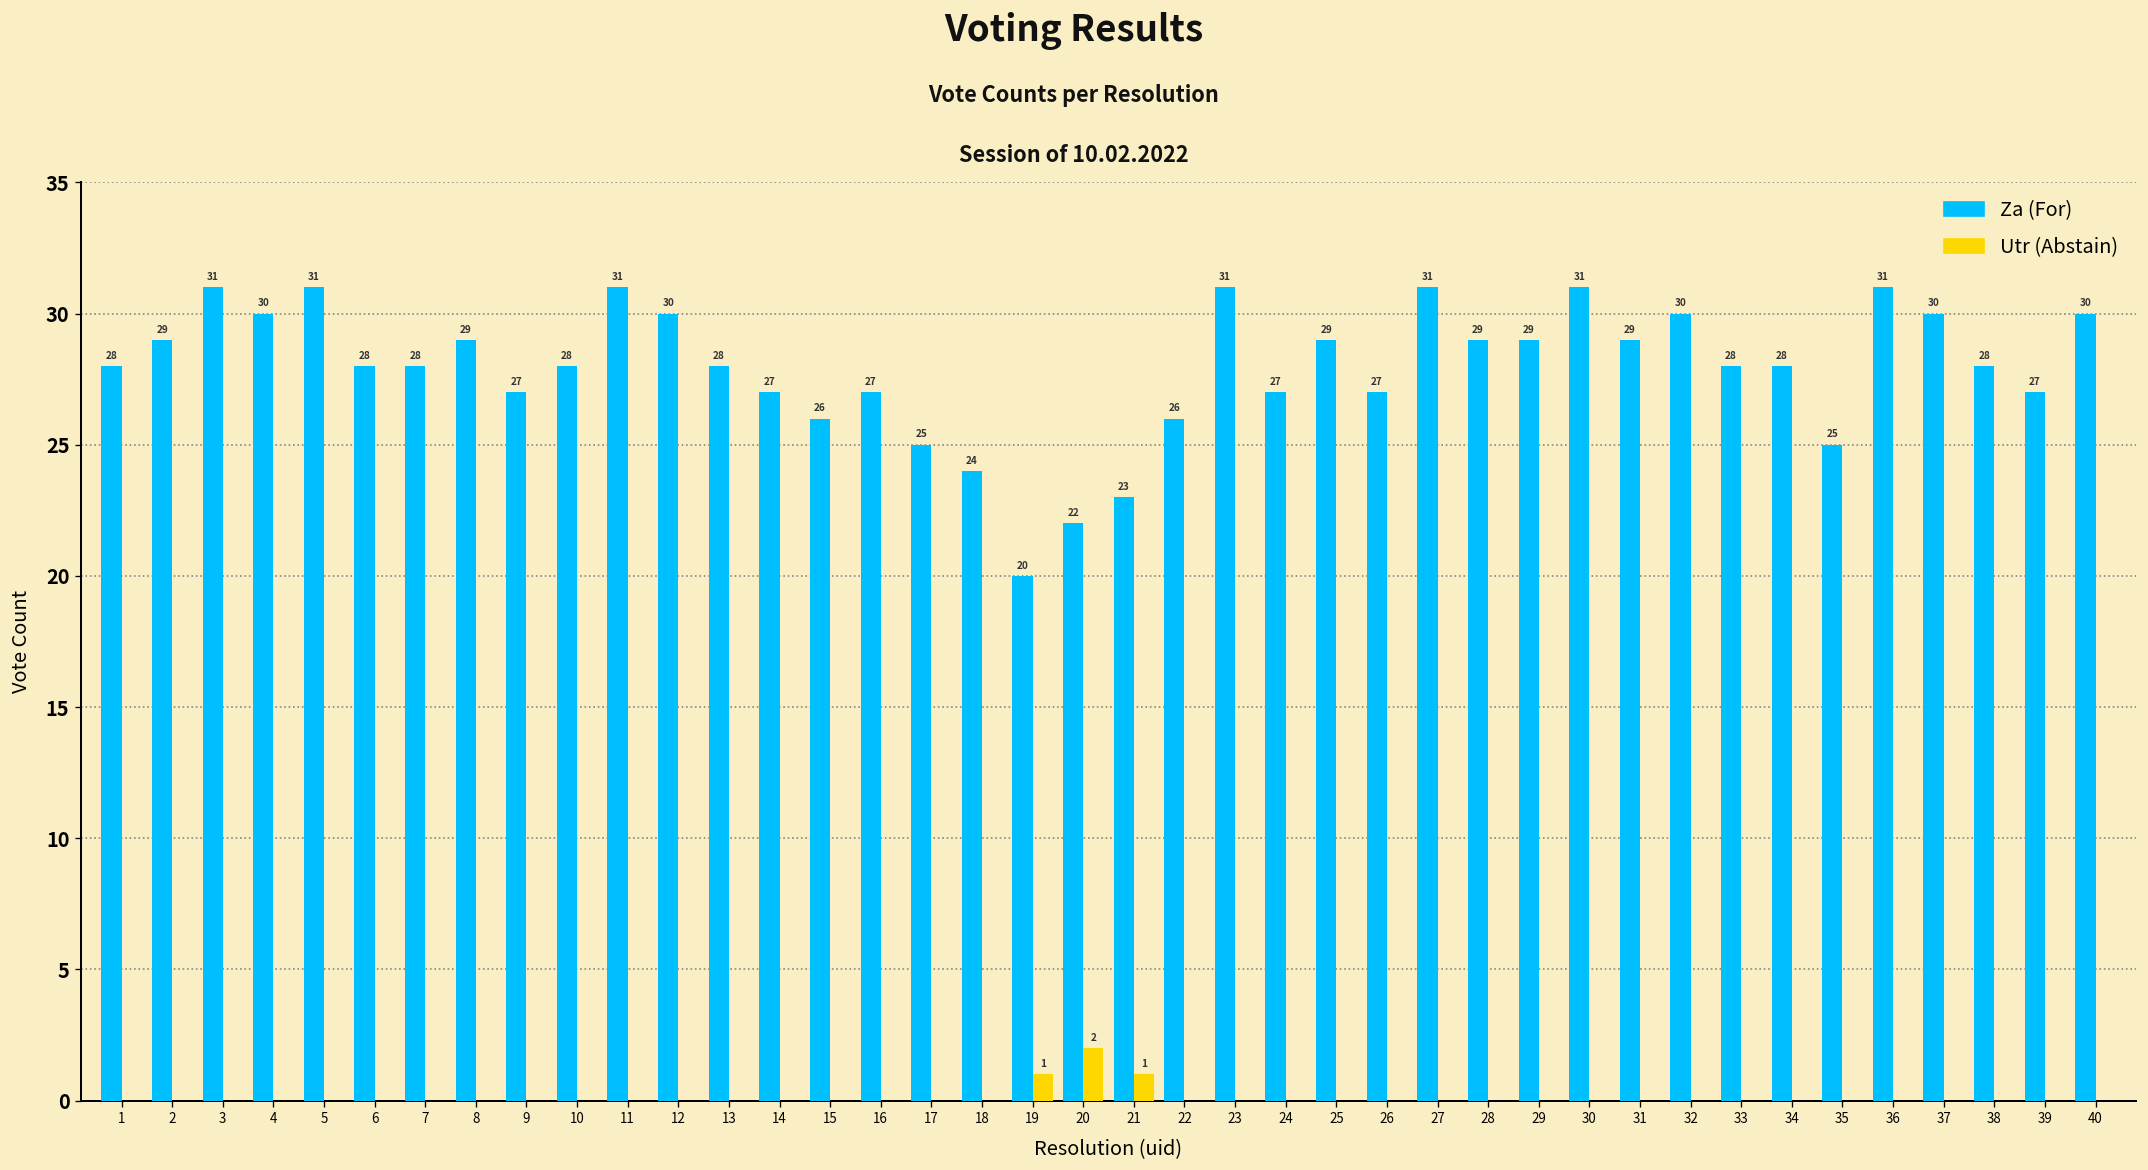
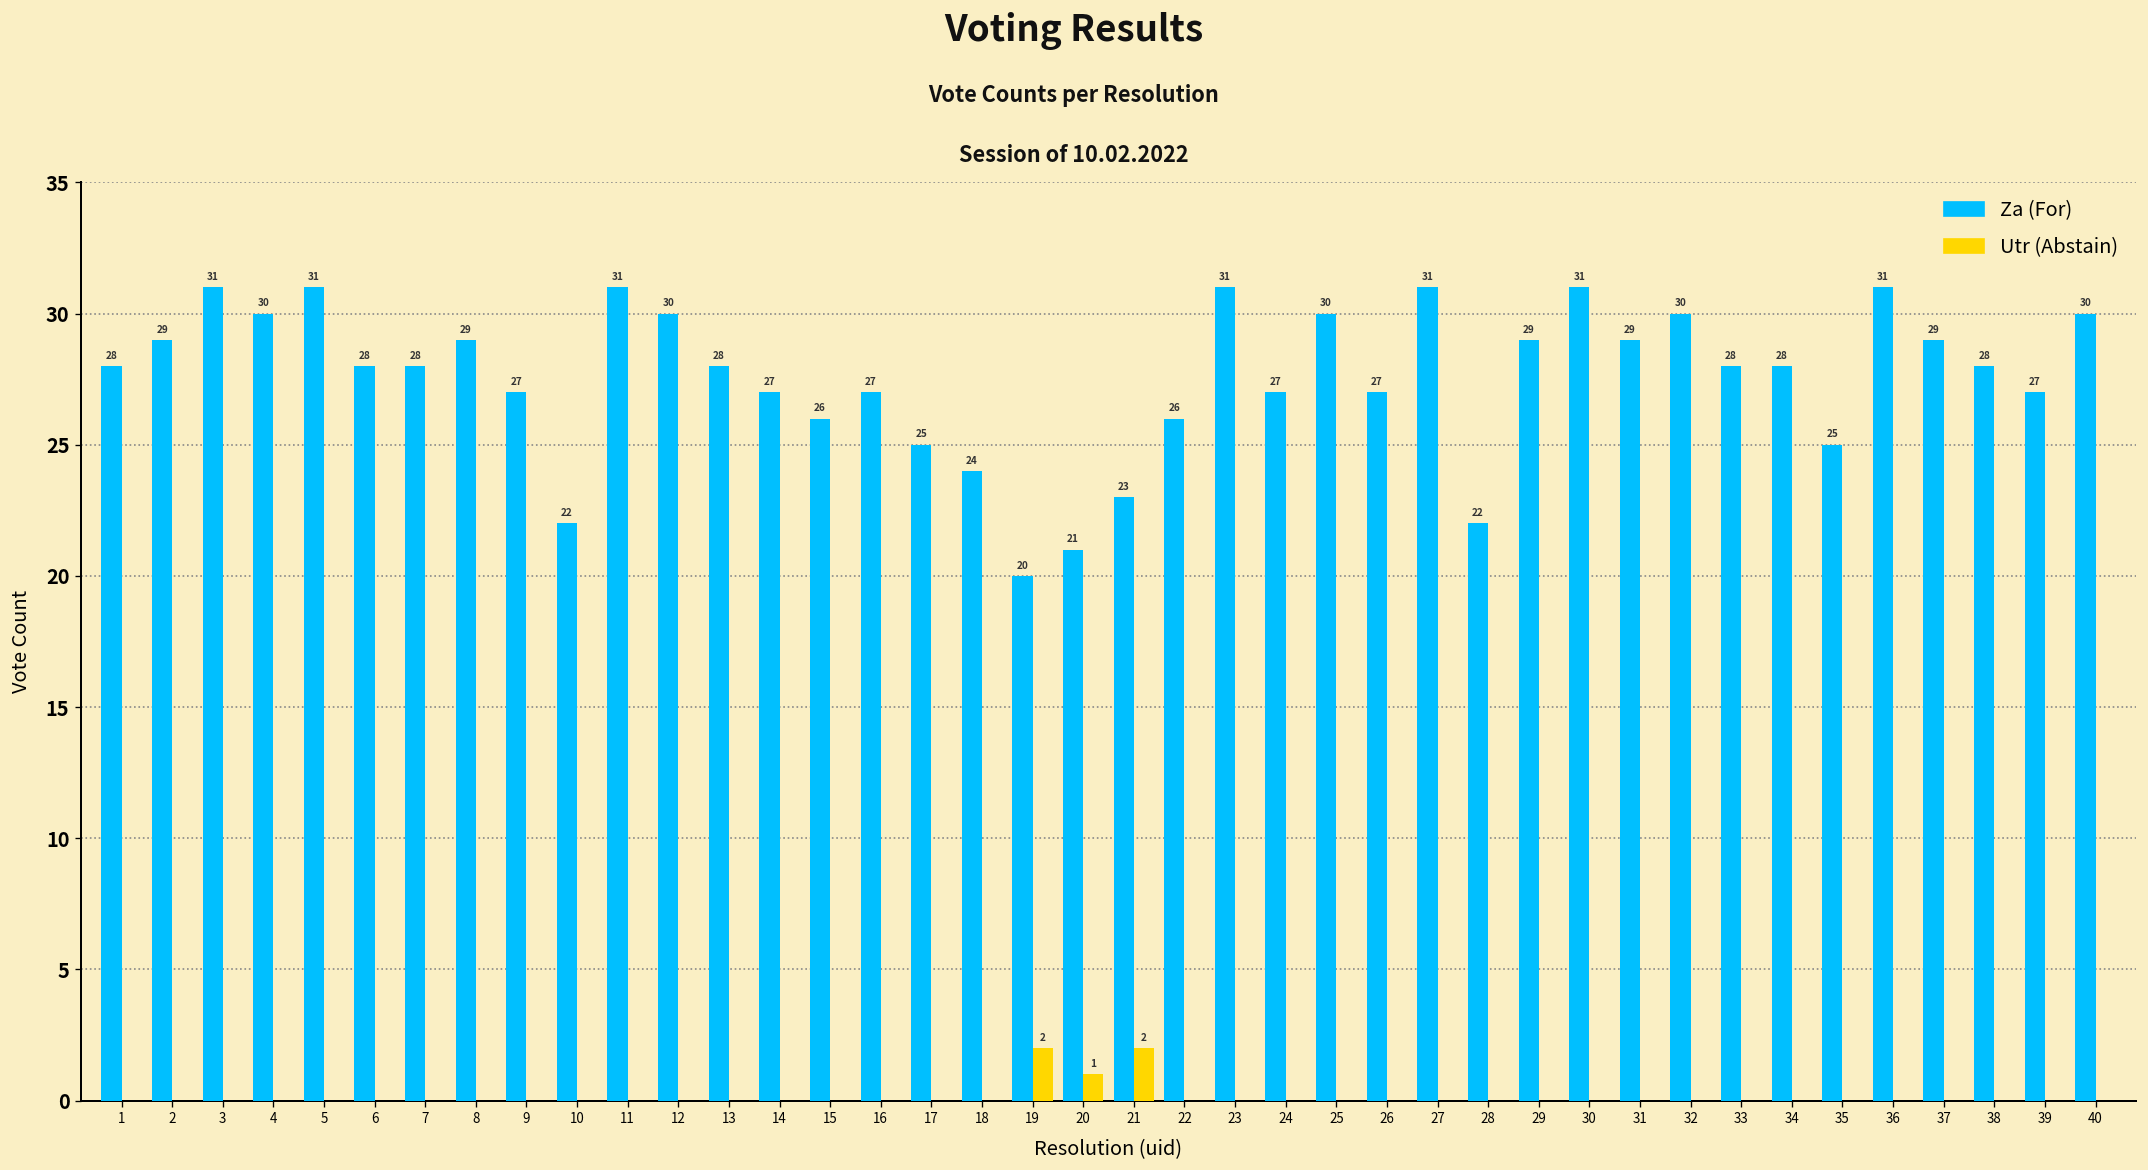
  {
    "Za (For)": {
      "1": 28,
      "2": 29,
      "3": 31,
      "4": 30,
      "5": 31,
      "6": 28,
      "7": 28,
      "8": 29,
      "9": 27,
-     "10": 28,
+     "10": 22,
      "11": 31,
      "12": 30,
      "13": 28,
      "14": 27,
      "15": 26,
      "16": 27,
      "17": 25,
      "18": 24,
      "19": 20,
-     "20": 22,
+     "20": 21,
      "21": 23,
      "22": 26,
      "23": 31,
      "24": 27,
-     "25": 29,
+     "25": 30,
      "26": 27,
      "27": 31,
-     "28": 29,
+     "28": 22,
      "29": 29,
      "30": 31,
      "31": 29,
      "32": 30,
      "33": 28,
      "34": 28,
      "35": 25,
      "36": 31,
-     "37": 30,
+     "37": 29,
      "38": 28,
      "39": 27,
      "40": 30
    },
    "Utr (Abstain)": {
-     "19": 1,
-     "20": 2,
-     "21": 1
+     "19": 2,
+     "20": 1,
+     "21": 2
    }
  }
